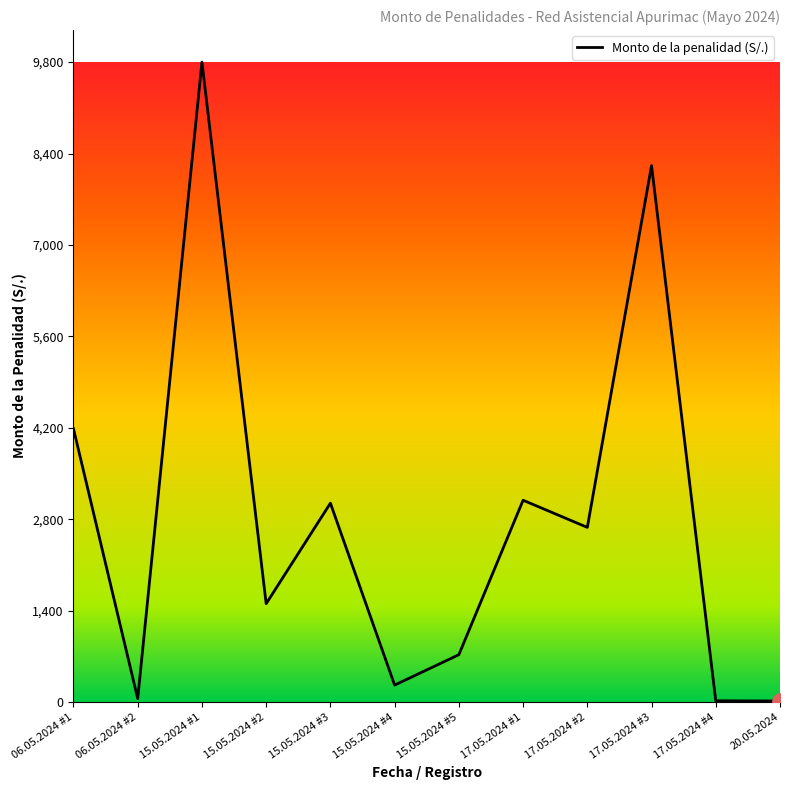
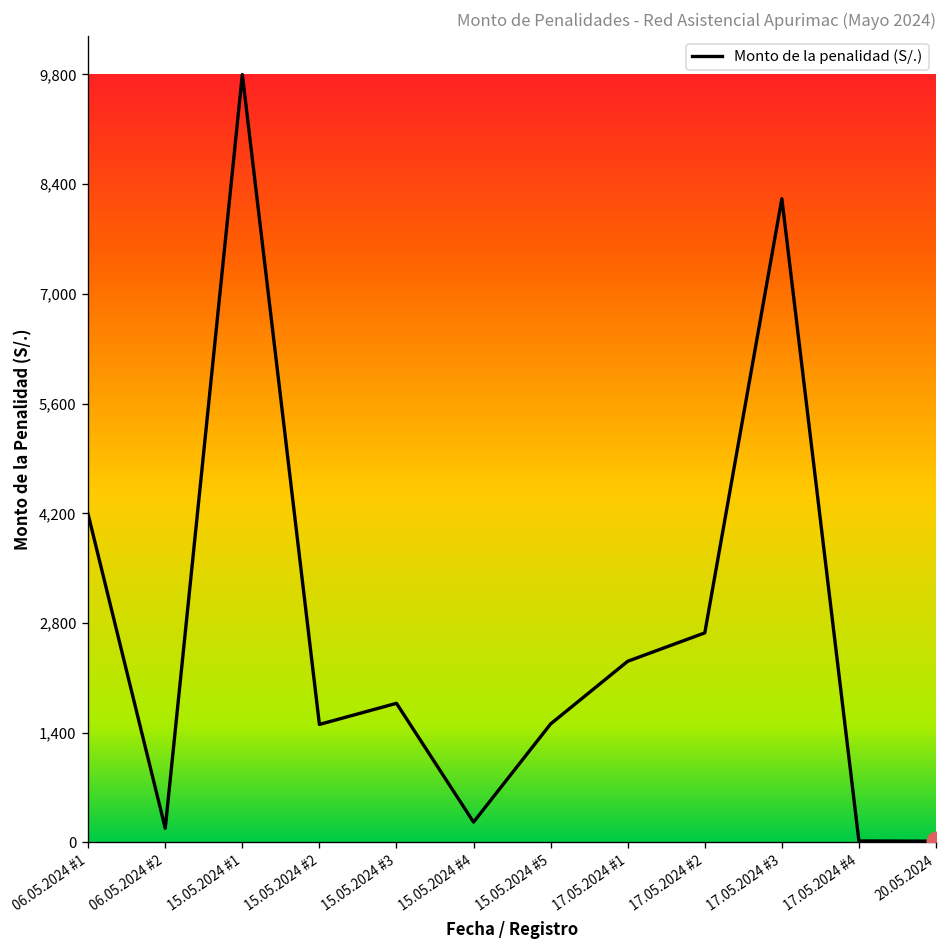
  {
    "Monto de la penalidad (S/.)": {
      "06.05.2024 #1": "4,200",
-     "06.05.2024 #2": "100",
+     "06.05.2024 #2": "200",
      "15.05.2024 #1": "9,800",
      "15.05.2024 #2": "1,500",
-     "15.05.2024 #3": "3,000",
+     "15.05.2024 #3": "1,800",
      "15.05.2024 #4": "300",
-     "15.05.2024 #5": "700",
-     "17.05.2024 #1": "3,100",
+     "15.05.2024 #5": "1,500",
+     "17.05.2024 #1": "2,300",
      "17.05.2024 #2": "2,700",
      "17.05.2024 #3": "8,200",
      "17.05.2024 #4": "0"
    }
  }
